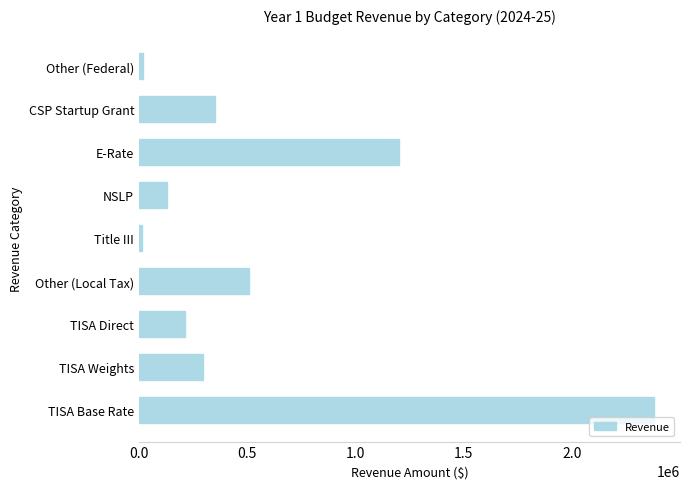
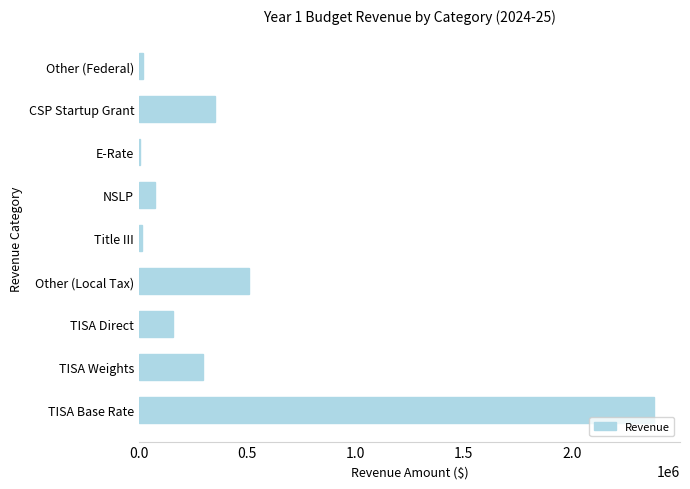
  {
    "Other (Federal)": 20000,
    "CSP Startup Grant": 350000,
-   "E-Rate": 1200000,
-   "NSLP": 130000,
+   "E-Rate": 10000,
+   "NSLP": 70000,
    "Title III": 10000,
    "Other (Local Tax)": 510000,
-   "TISA Direct": 210000,
+   "TISA Direct": 160000,
    "TISA Weights": 300000,
    "TISA Base Rate": 2380000
  }
